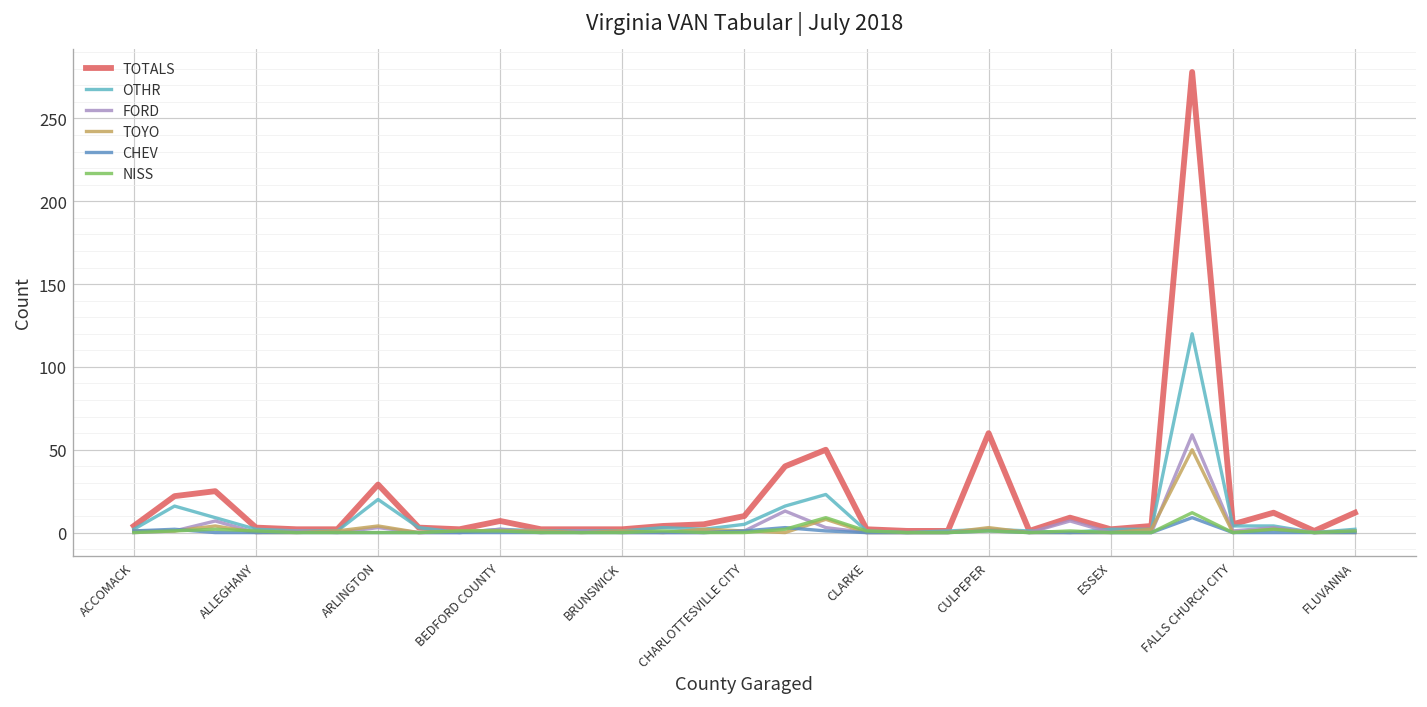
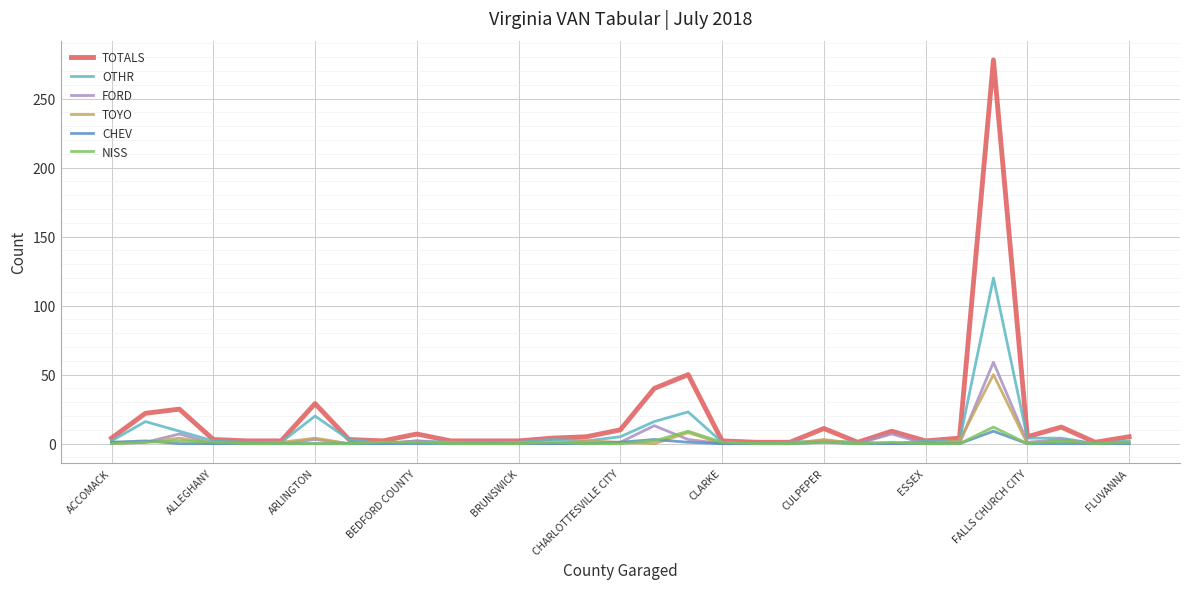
  {
    "TOTALS": {
      "ACCOMACK": 4,
      "ARLINGTON": 29,
      "BEDFORD COUNTY": 7,
      "CHARLOTTESVILLE CITY": 10,
-     "CULPEPER": 60,
-     "FLUVANNA": 12
+     "CULPEPER": 11,
+     "FLUVANNA": 5
    }
  }
